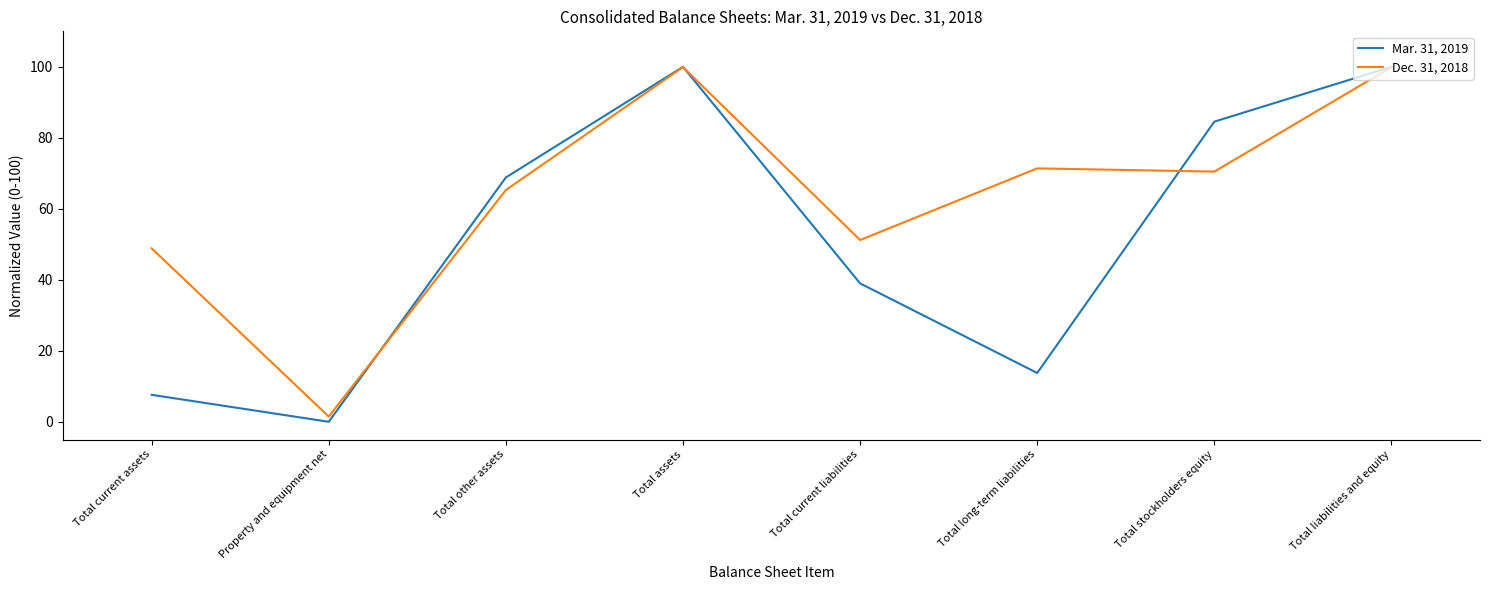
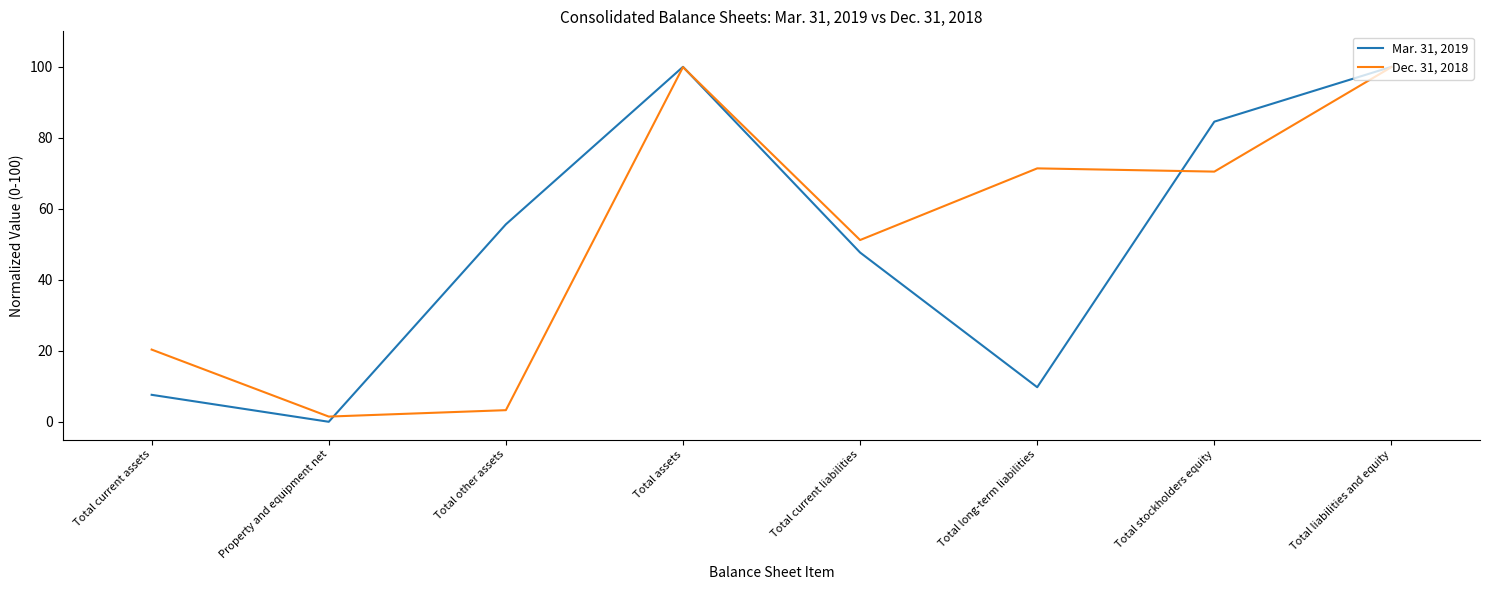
  {
    "Mar. 31, 2019": {
      "Total current assets": 8,
      "Property and equipment net": 0,
-     "Total other assets": 69,
-     "Total current liabilities": 39,
-     "Total long-term liabilities": 14,
+     "Total other assets": 56,
+     "Total current liabilities": 48,
+     "Total long-term liabilities": 10,
      "Total stockholders equity": 85
    },
    "Dec. 31, 2018": {
-     "Total current assets": 49,
+     "Total current assets": 20,
      "Property and equipment net": 1,
-     "Total other assets": 65,
+     "Total other assets": 3,
      "Total current liabilities": 51,
      "Total long-term liabilities": 71,
      "Total stockholders equity": 70
    }
  }
